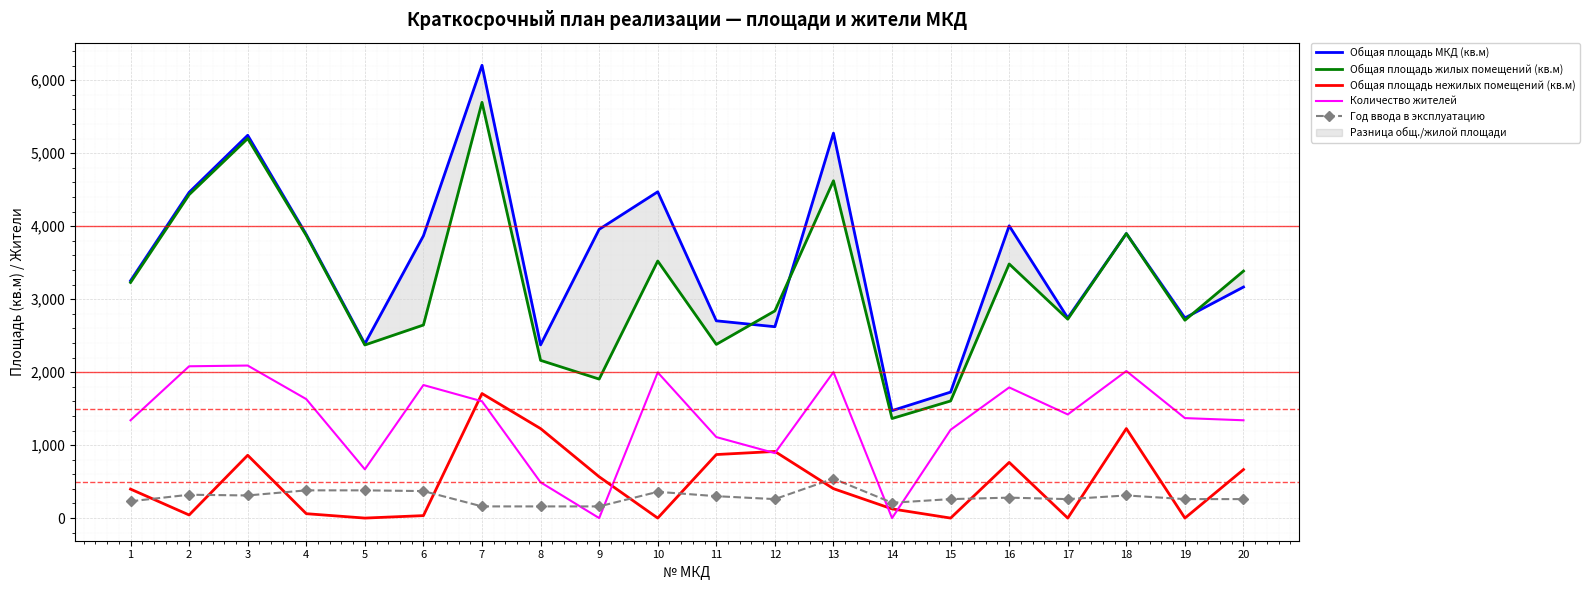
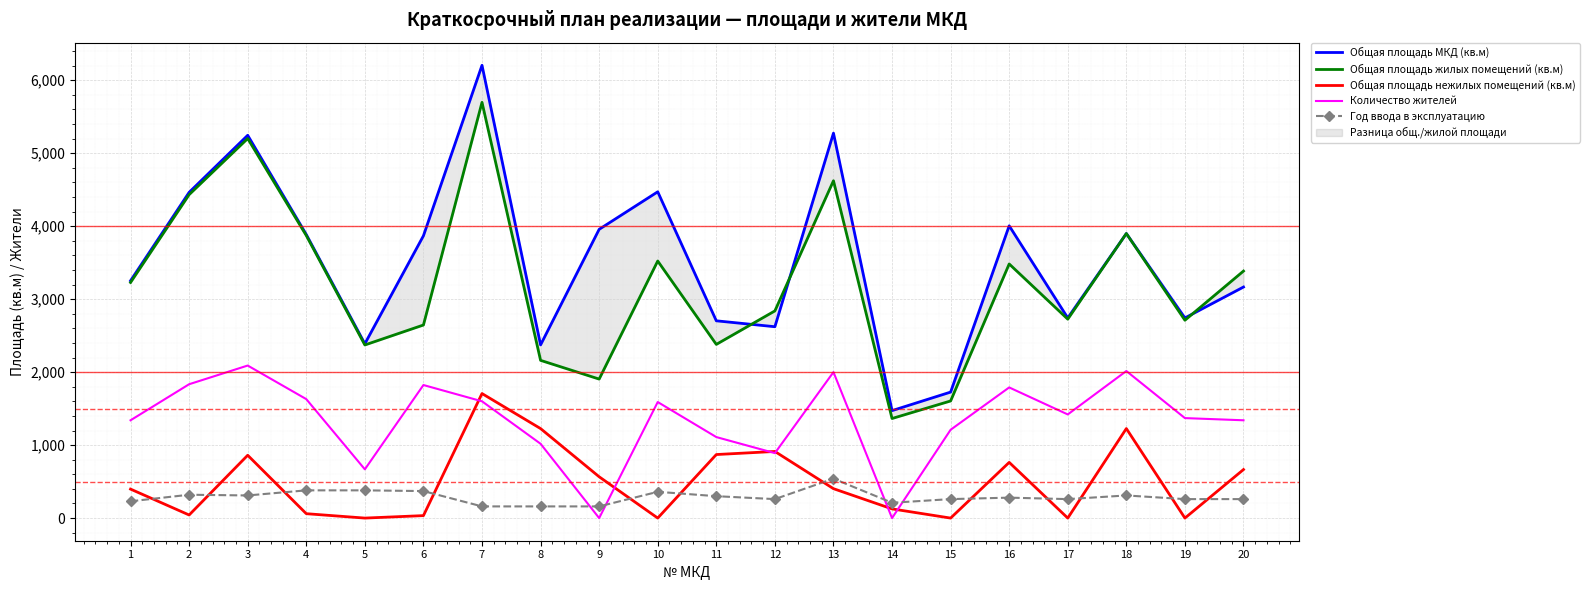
  {
    "Общая площадь МКД (кв.м)": {
      "12": "2,600",
      "20": "3,200"
    },
    "Общая площадь жилых помещений (кв.м)": {
      "3": "5,200",
      "6": "2,600",
      "7": "5,700",
      "8": "2,200",
      "9": "1,900",
      "10": "3,500",
      "11": "2,400",
      "13": "4,600",
      "14": "1,400",
      "15": "1,600",
      "16": "3,500"
    },
    "Общая площадь нежилых помещений (кв.м)": {
      "1": "400",
      "2": "0",
      "3": "900",
      "4": "100",
      "5": "0",
      "6": "0",
      "7": "1,700",
      "8": "1,200",
      "9": "600",
      "10": "0",
      "11": "900",
      "13": "400",
      "14": "100",
      "15": "0",
      "16": "800",
      "17": "0",
      "18": "1,200",
      "19": "0",
      "20": "700"
    },
    "Количество жителей": {
      "1": "1,300",
-     "2": "2,100",
+     "2": "1,800",
      "3": "2,100",
      "4": "1,600",
      "5": "700",
      "6": "1,800",
      "7": "1,600",
-     "8": "500",
+     "8": "1,000",
      "9": "0",
-     "10": "2,000",
+     "10": "1,600",
      "11": "1,100",
      "13": "2,000",
      "14": "0",
      "15": "1,200",
      "16": "1,800",
      "17": "1,400",
      "18": "2,000",
      "19": "1,400",
      "20": "1,300"
    }
  }
